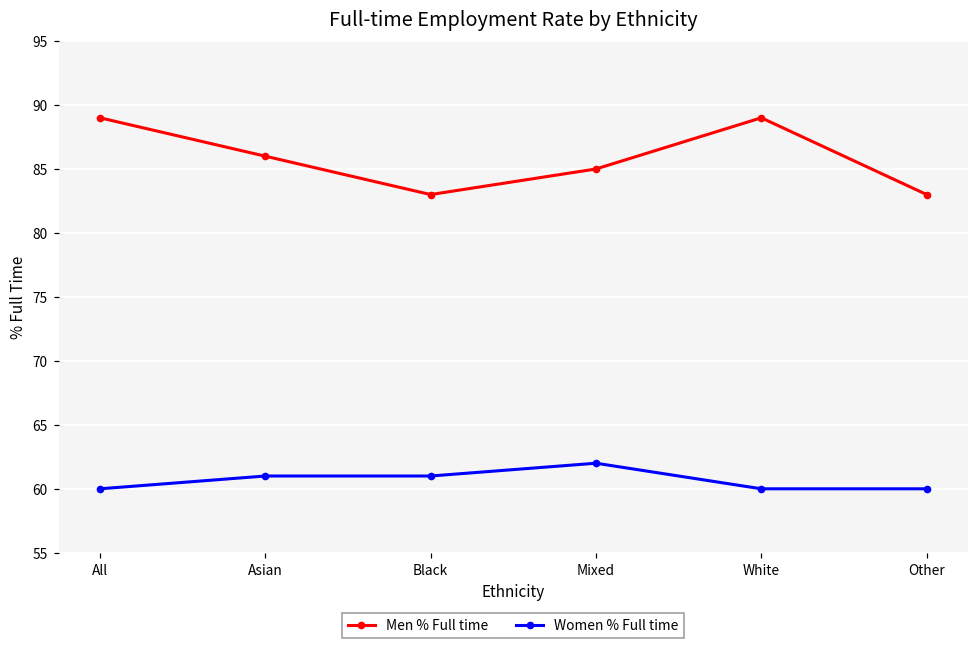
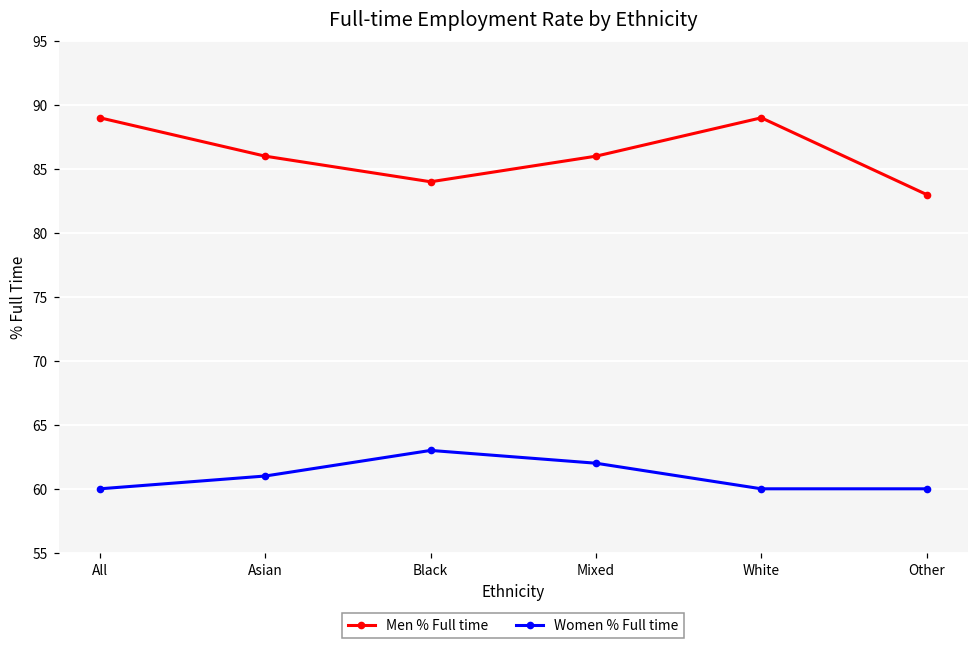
  {
    "Men % Full time": {
      "All": 89,
      "Asian": 86,
-     "Black": 83,
-     "Mixed": 85,
+     "Black": 84,
+     "Mixed": 86,
      "White": 89,
      "Other": 83
    },
    "Women % Full time": {
      "All": 60,
      "Asian": 61,
-     "Black": 61,
+     "Black": 63,
      "Mixed": 62,
      "White": 60,
      "Other": 60
    }
  }
